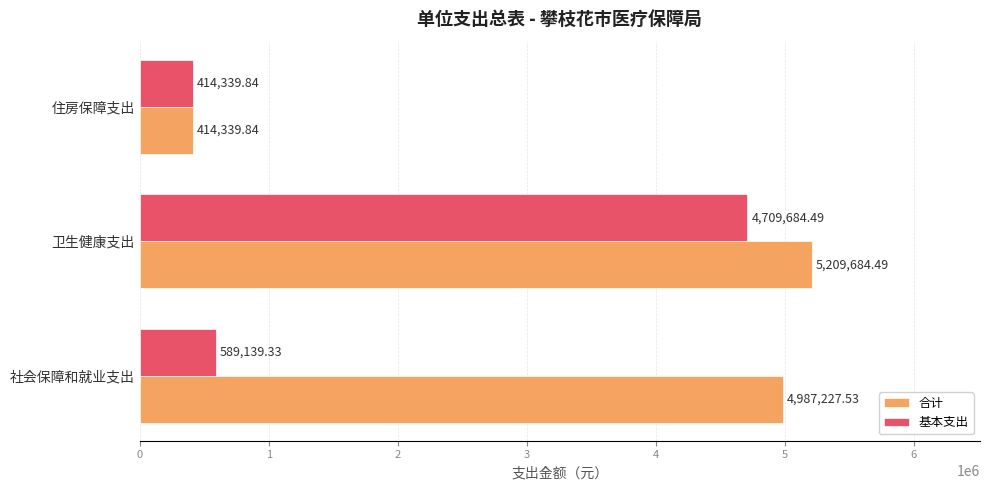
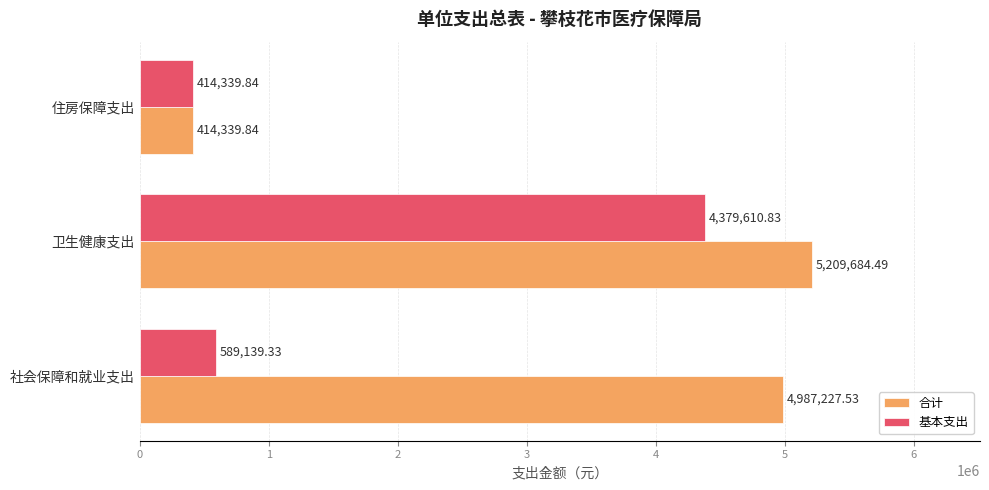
  {
    "合计": {
      "住房保障支出": "414,339.84",
      "卫生健康支出": "5,209,684.49",
      "社会保障和就业支出": "4,987,227.53"
    },
    "基本支出": {
      "住房保障支出": "414,339.84",
-     "卫生健康支出": "4,709,684.49",
+     "卫生健康支出": "4,379,610.83",
      "社会保障和就业支出": "589,139.33"
    }
  }
